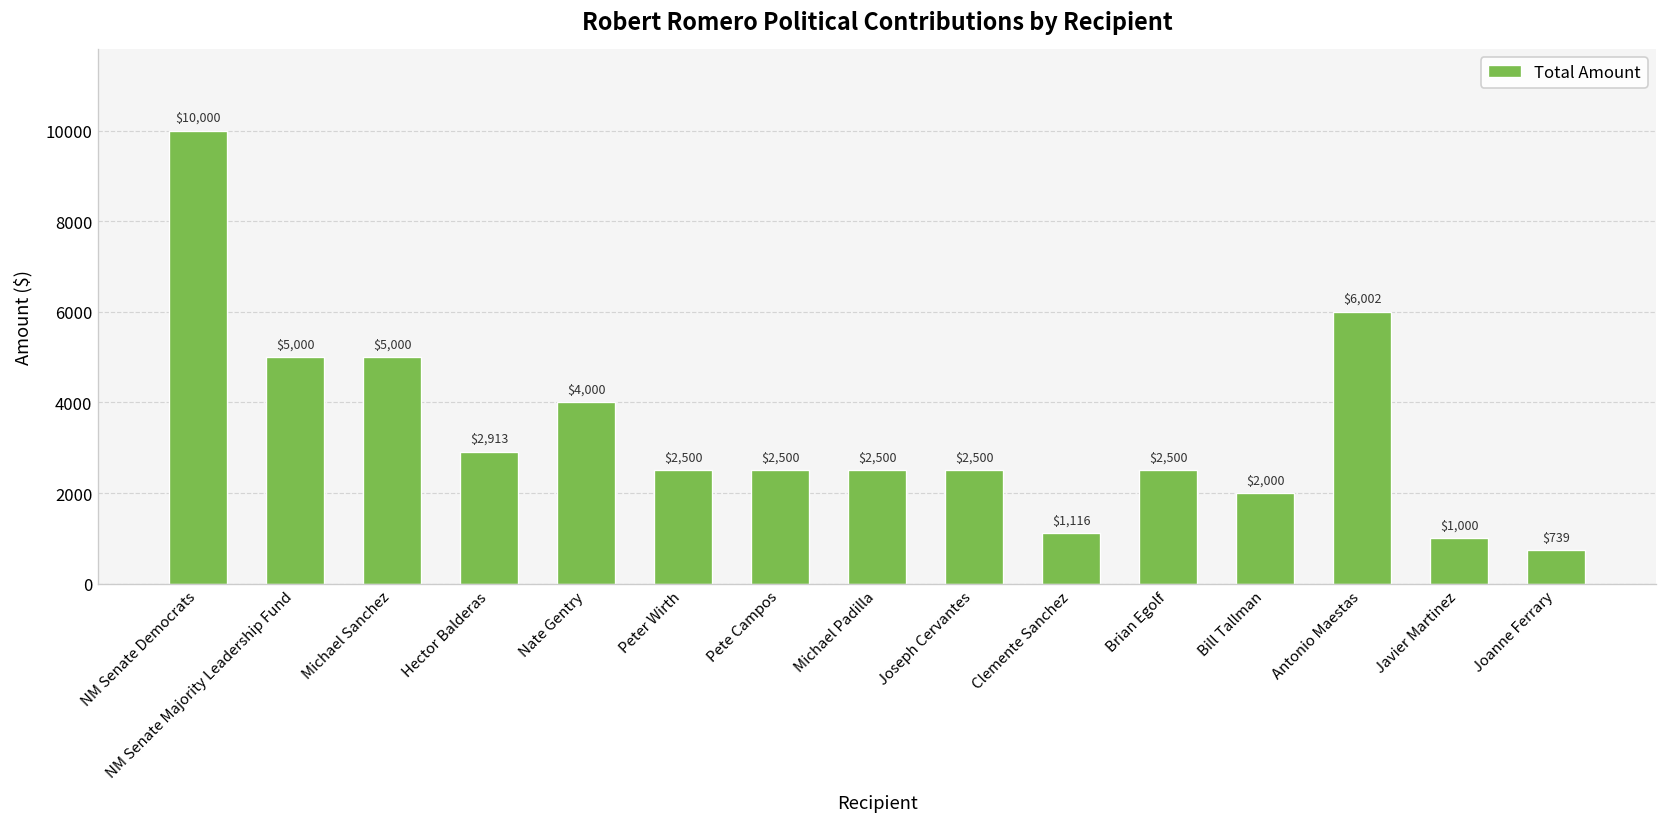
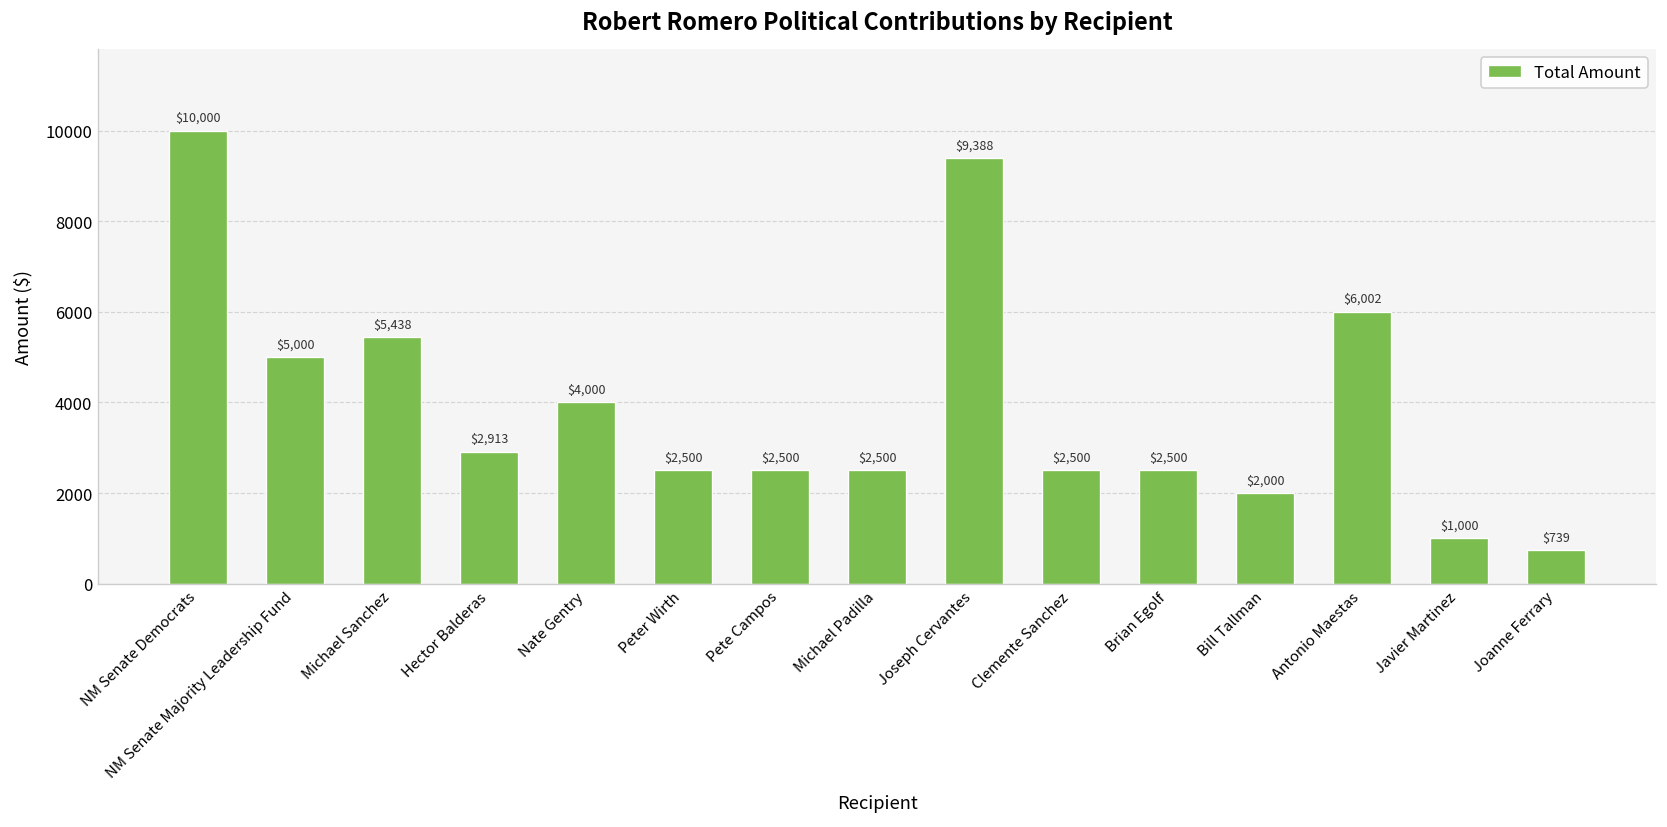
  {
    "NM Senate Democrats": "$10,000",
    "NM Senate Majority Leadership Fund": "$5,000",
-   "Michael Sanchez": "$5,000",
+   "Michael Sanchez": "$5,438",
    "Hector Balderas": "$2,913",
    "Nate Gentry": "$4,000",
    "Peter Wirth": "$2,500",
    "Pete Campos": "$2,500",
    "Michael Padilla": "$2,500",
-   "Joseph Cervantes": "$2,500",
-   "Clemente Sanchez": "$1,116",
+   "Joseph Cervantes": "$9,388",
+   "Clemente Sanchez": "$2,500",
    "Brian Egolf": "$2,500",
    "Bill Tallman": "$2,000",
    "Antonio Maestas": "$6,002",
    "Javier Martinez": "$1,000",
    "Joanne Ferrary": "$739"
  }
